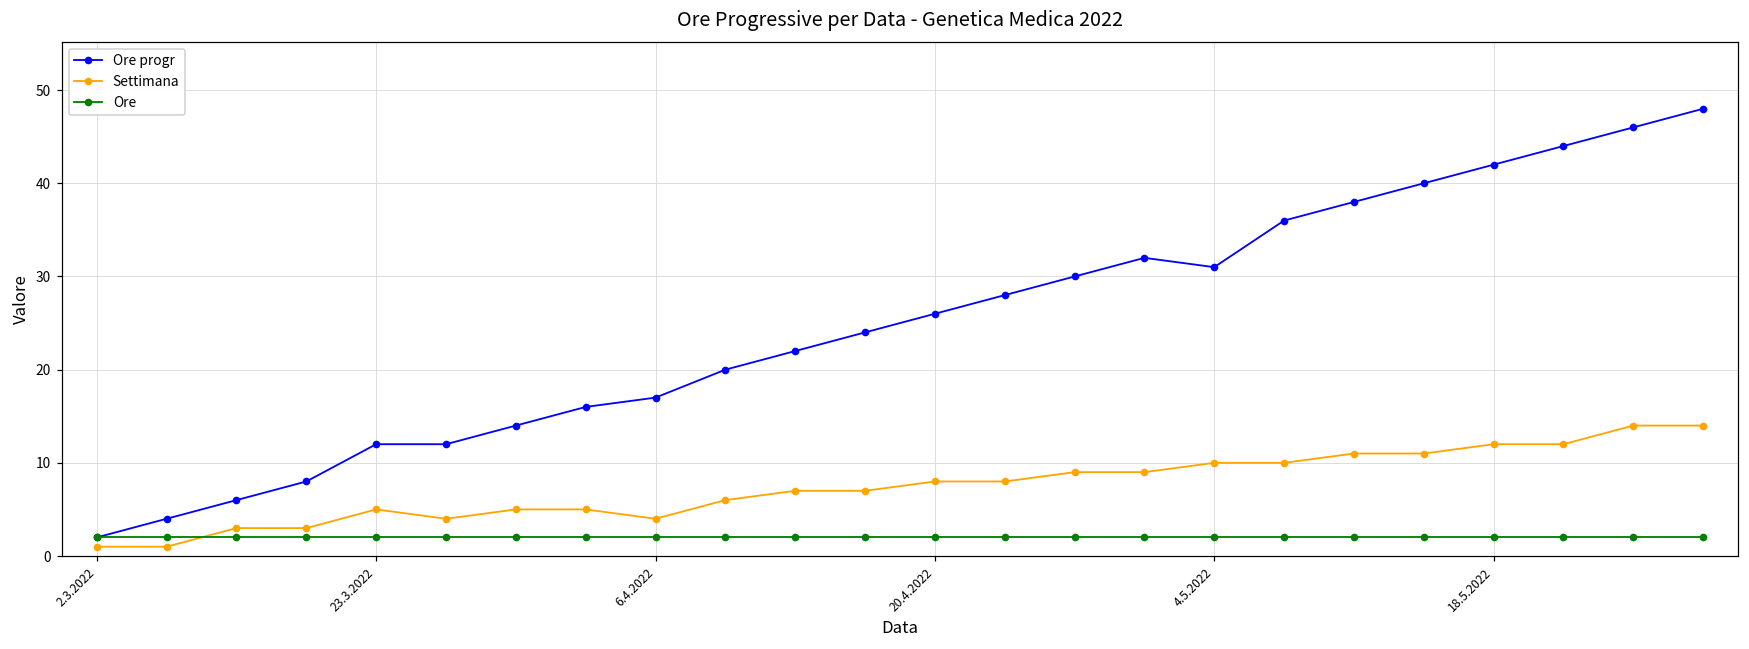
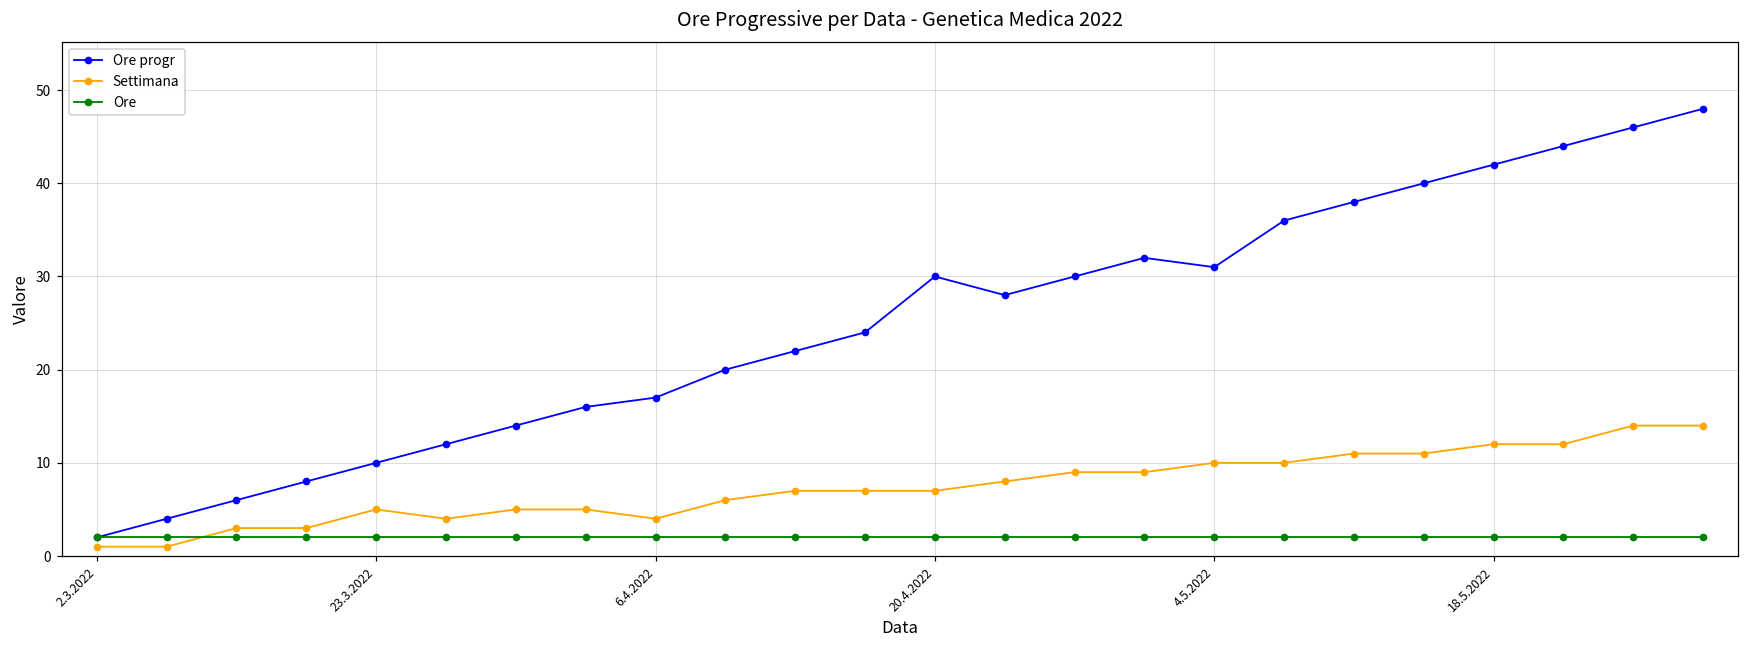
  {
    "Ore progr": {
-     "23.3.2022": 12,
+     "23.3.2022": 10,
      "6.4.2022": 17,
-     "20.4.2022": 26,
+     "20.4.2022": 30,
      "4.5.2022": 31,
      "18.5.2022": 42
    },
    "Settimana": {
      "2.3.2022": 1,
      "23.3.2022": 5,
      "6.4.2022": 4,
-     "20.4.2022": 8,
+     "20.4.2022": 7,
      "4.5.2022": 10,
      "18.5.2022": 12
    },
    "Ore": {
      "23.3.2022": 2,
      "6.4.2022": 2,
      "20.4.2022": 2,
      "4.5.2022": 2,
      "18.5.2022": 2
    }
  }
